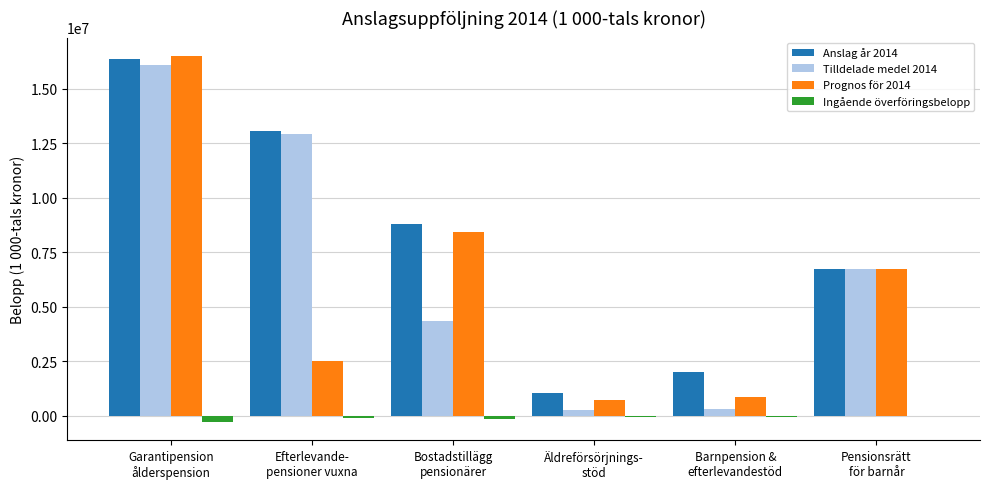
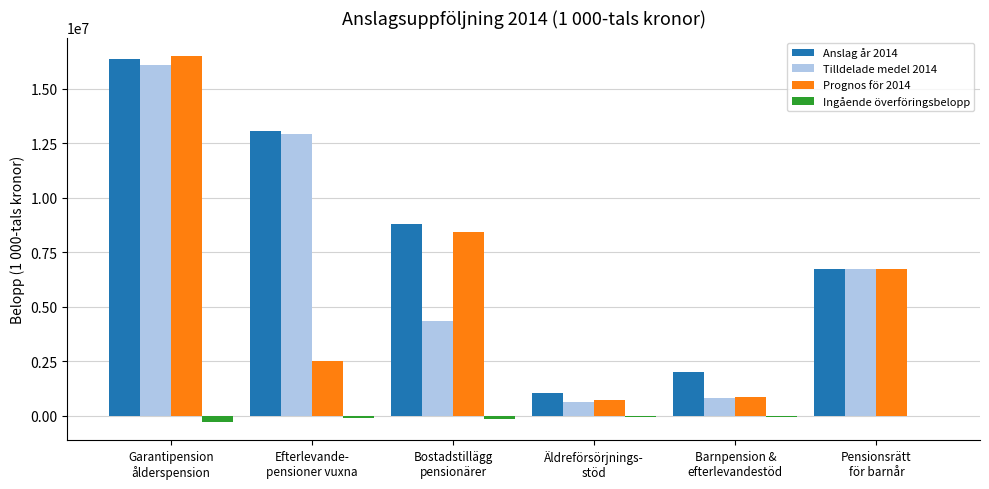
  {
    "Anslag år 2014": {
      "Garantipension ålderspension": 16400000,
      "Efterlevande- pensioner vuxna": 13100000,
      "Bostadstillägg pensionärer": 8800000,
      "Äldreförsörjnings- stöd": 1100000,
      "Barnpension & efterlevandestöd": 2000000,
      "Pensionsrätt för barnår": 6700000
    },
    "Tilldelade medel 2014": {
      "Garantipension ålderspension": 16100000,
      "Efterlevande- pensioner vuxna": 12900000,
      "Bostadstillägg pensionärer": 4300000,
-     "Äldreförsörjnings- stöd": 200000,
-     "Barnpension & efterlevandestöd": 300000,
+     "Äldreförsörjnings- stöd": 600000,
+     "Barnpension & efterlevandestöd": 800000,
      "Pensionsrätt för barnår": 6700000
    },
    "Prognos för 2014": {
      "Garantipension ålderspension": 16500000,
      "Efterlevande- pensioner vuxna": 2500000,
      "Bostadstillägg pensionärer": 8400000,
      "Äldreförsörjnings- stöd": 700000,
      "Barnpension & efterlevandestöd": 900000,
      "Pensionsrätt för barnår": 6700000
    },
    "Ingående överföringsbelopp": {
      "Garantipension ålderspension": -300000,
      "Bostadstillägg pensionärer": -200000,
      "Pensionsrätt för barnår": 0
    }
  }
